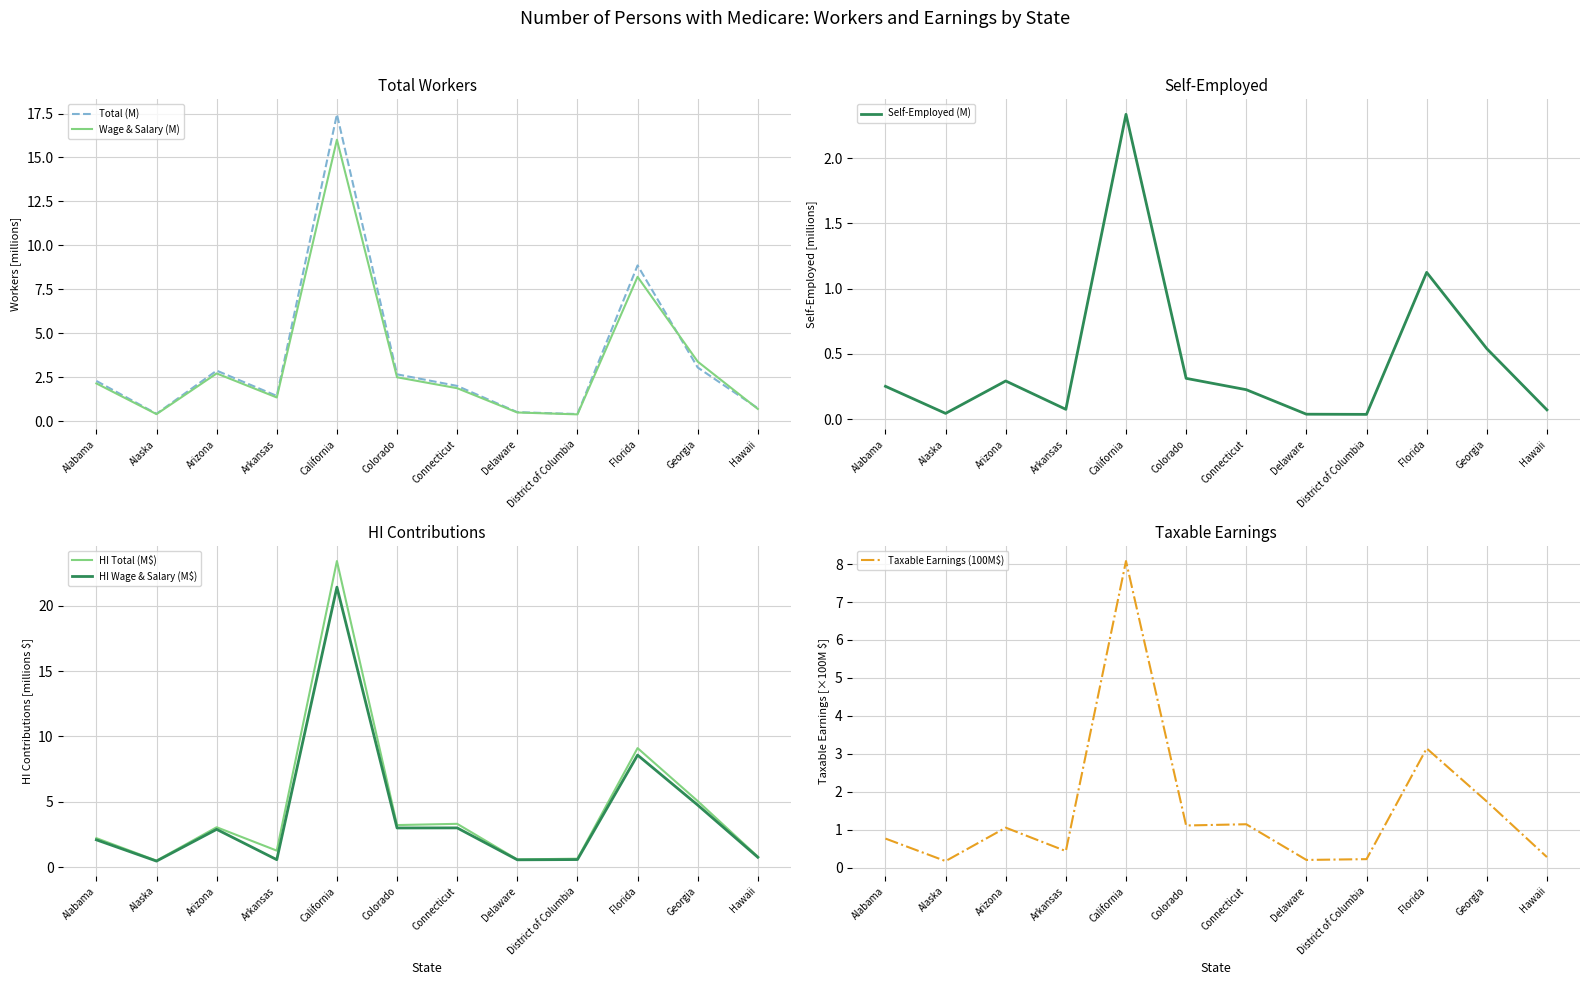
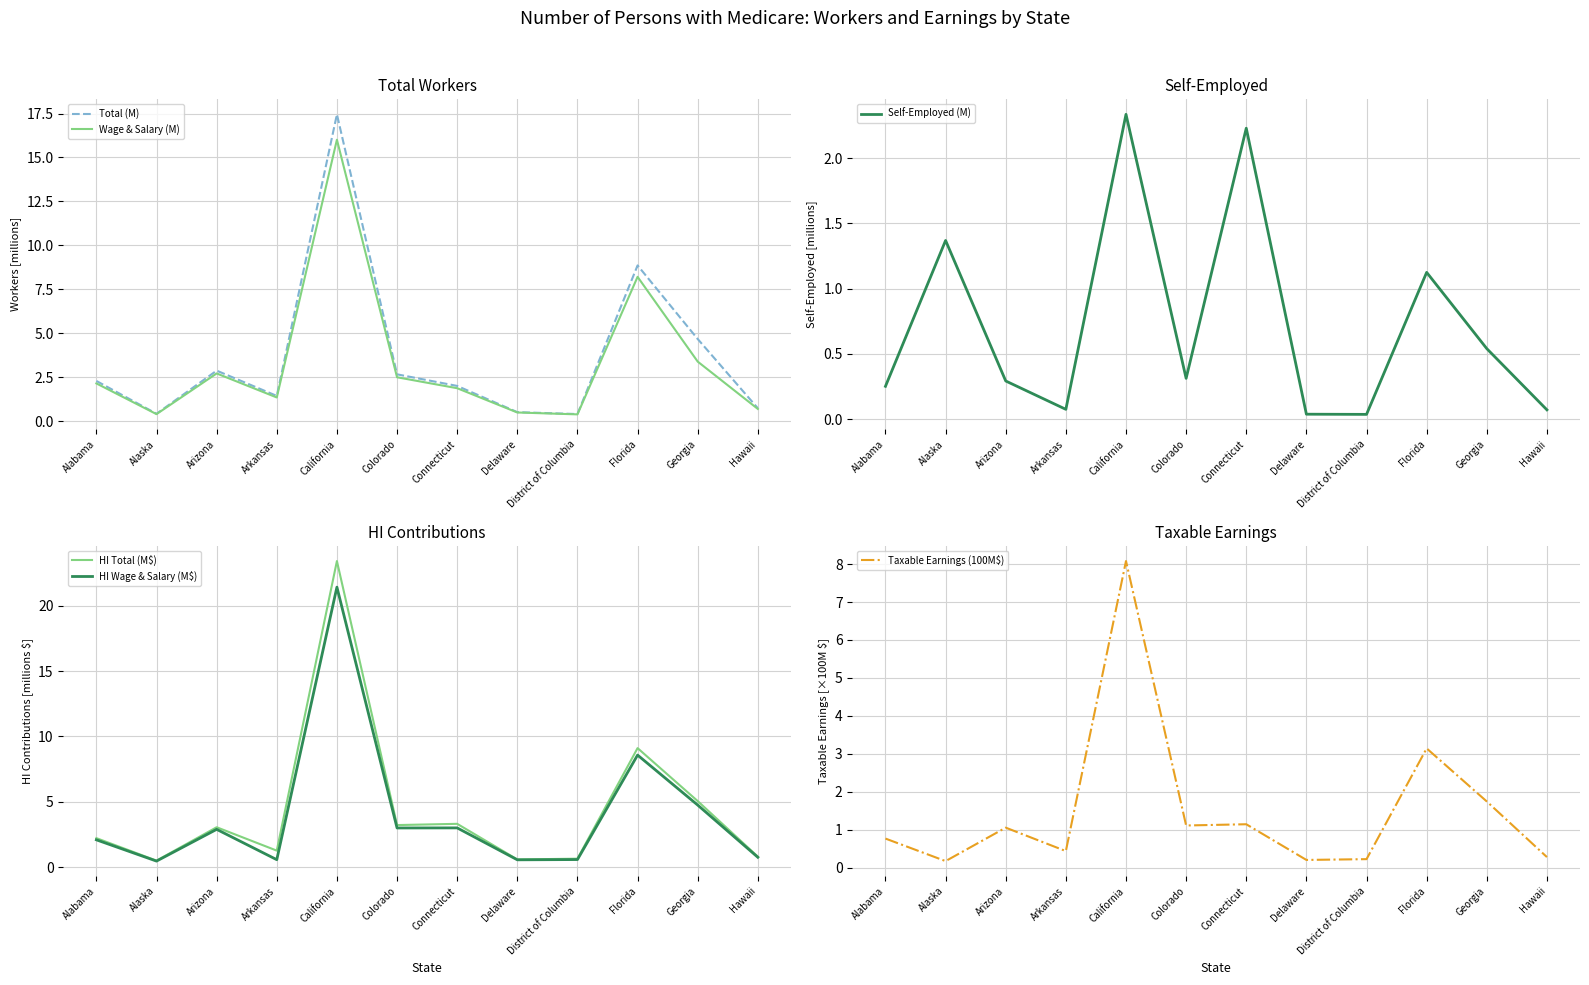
  {
    "Total Workers": {
      "Total (M)": {
        "Arizona": 2.9,
        "California": 17.5,
        "Colorado": 2.7,
        "Florida": 8.9,
-       "Georgia": 3.0
+       "Georgia": 4.7
      },
      "Wage & Salary (M)": {
        "Arizona": 2.7,
        "California": 16.0,
        "Colorado": 2.5,
        "Florida": 8.2,
        "Georgia": 3.4
      }
    },
    "Self-Employed": {
      "Alabama": 0.25,
-     "Alaska": 0.04,
+     "Alaska": 1.37,
      "Arizona": 0.29,
      "Arkansas": 0.07,
      "California": 2.34,
      "Colorado": 0.31,
-     "Connecticut": 0.22,
+     "Connecticut": 2.23,
      "Delaware": 0.04,
      "District of Columbia": 0.04,
      "Florida": 1.12,
      "Georgia": 0.54,
      "Hawaii": 0.07
    },
    "HI Contributions": {
      "HI Total (M$)": {
        "Arkansas": 1.3,
        "California": 23.4,
        "Colorado": 3.2,
        "Connecticut": 3.3,
        "Florida": 9.1,
        "Georgia": 5.1
      },
      "HI Wage & Salary (M$)": {
        "Arkansas": 0.6,
        "California": 21.4,
        "Colorado": 3.0,
        "Connecticut": 3.0,
        "Florida": 8.6,
        "Georgia": 4.7
      }
    },
    "Taxable Earnings": {
      "Alabama": 0.8,
      "Alaska": 0.2,
      "Arizona": 1.1,
      "Arkansas": 0.4,
      "California": 8.1,
      "Colorado": 1.1,
      "Connecticut": 1.1,
      "Delaware": 0.2,
      "District of Columbia": 0.2,
      "Florida": 3.1,
      "Georgia": 1.7,
      "Hawaii": 0.3
    }
  }
